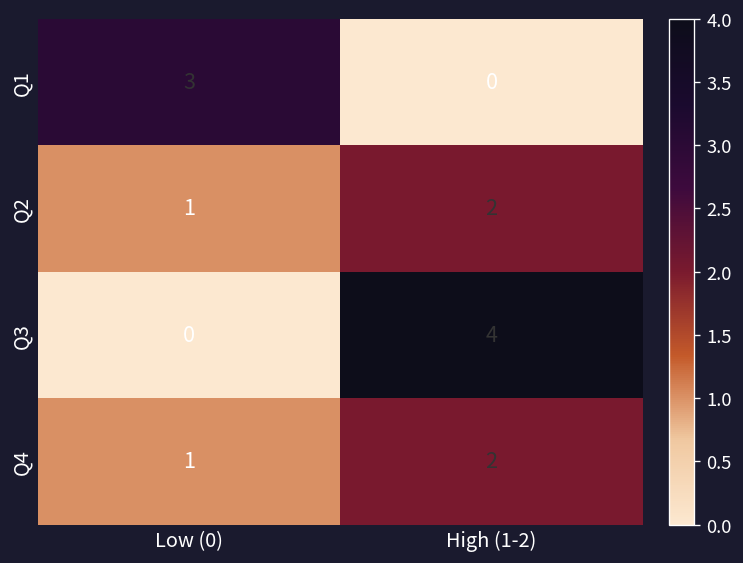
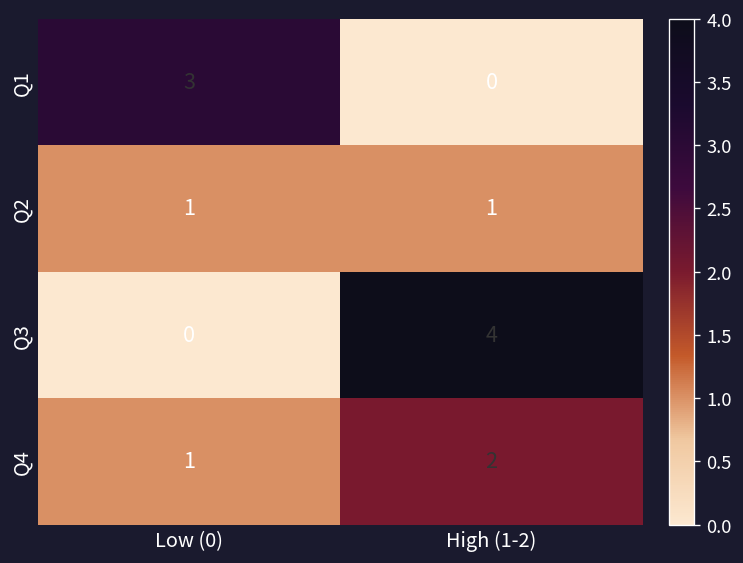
  {
    "Q2": {
      "Low (0)": 1,
-     "High (1-2)": 2
+     "High (1-2)": 1
    },
    "Q4": {
      "Low (0)": 1,
      "High (1-2)": 2
    }
  }
